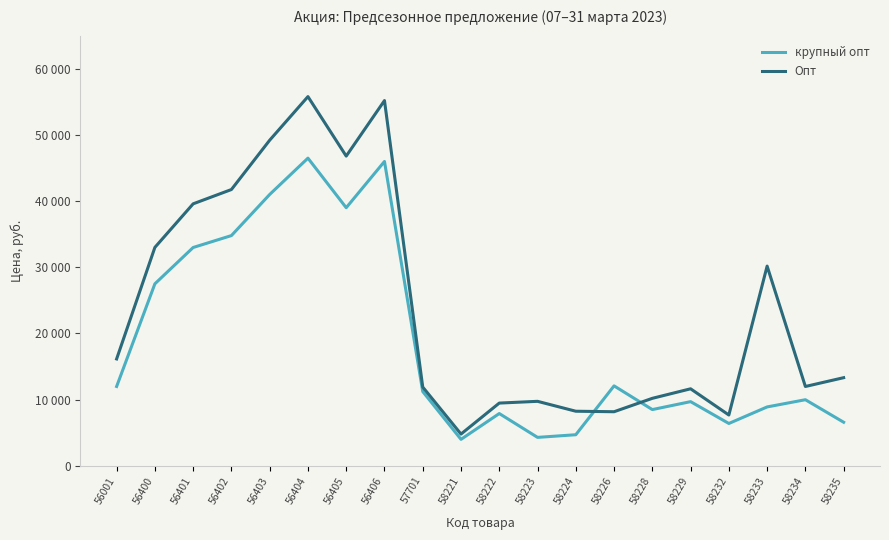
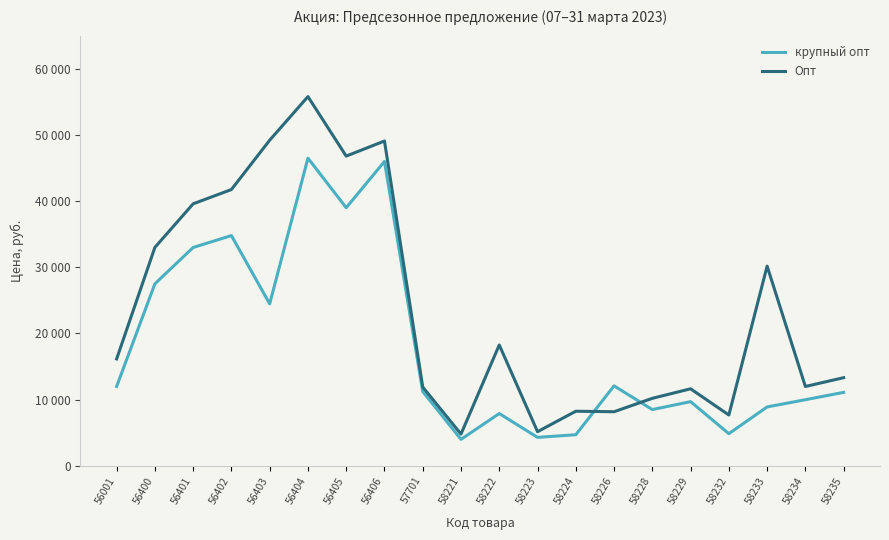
  {
    "крупный опт": {
      "56001": 12000,
      "56400": 28000,
      "56401": 33000,
      "56402": 35000,
-     "56403": 41000,
+     "56403": 24000,
      "56404": 46000,
      "56405": 39000,
      "56406": 46000,
      "57701": 11000,
      "58221": 4000,
      "58222": 8000,
      "58223": 4000,
      "58224": 5000,
      "58226": 12000,
      "58228": 9000,
      "58229": 10000,
-     "58232": 6000,
+     "58232": 5000,
      "58233": 9000,
      "58234": 10000,
-     "58235": 7000
+     "58235": 11000
    },
    "Опт": {
      "56001": 16000,
      "56400": 33000,
      "56401": 40000,
      "56402": 42000,
      "56403": 49000,
      "56404": 56000,
      "56405": 47000,
-     "56406": 55000,
+     "56406": 49000,
      "57701": 12000,
      "58221": 5000,
-     "58222": 9000,
-     "58223": 10000,
+     "58222": 18000,
+     "58223": 5000,
      "58224": 8000,
      "58226": 8000,
      "58228": 10000,
      "58229": 12000,
      "58232": 8000,
      "58233": 30000,
      "58234": 12000,
      "58235": 13000
    }
  }
